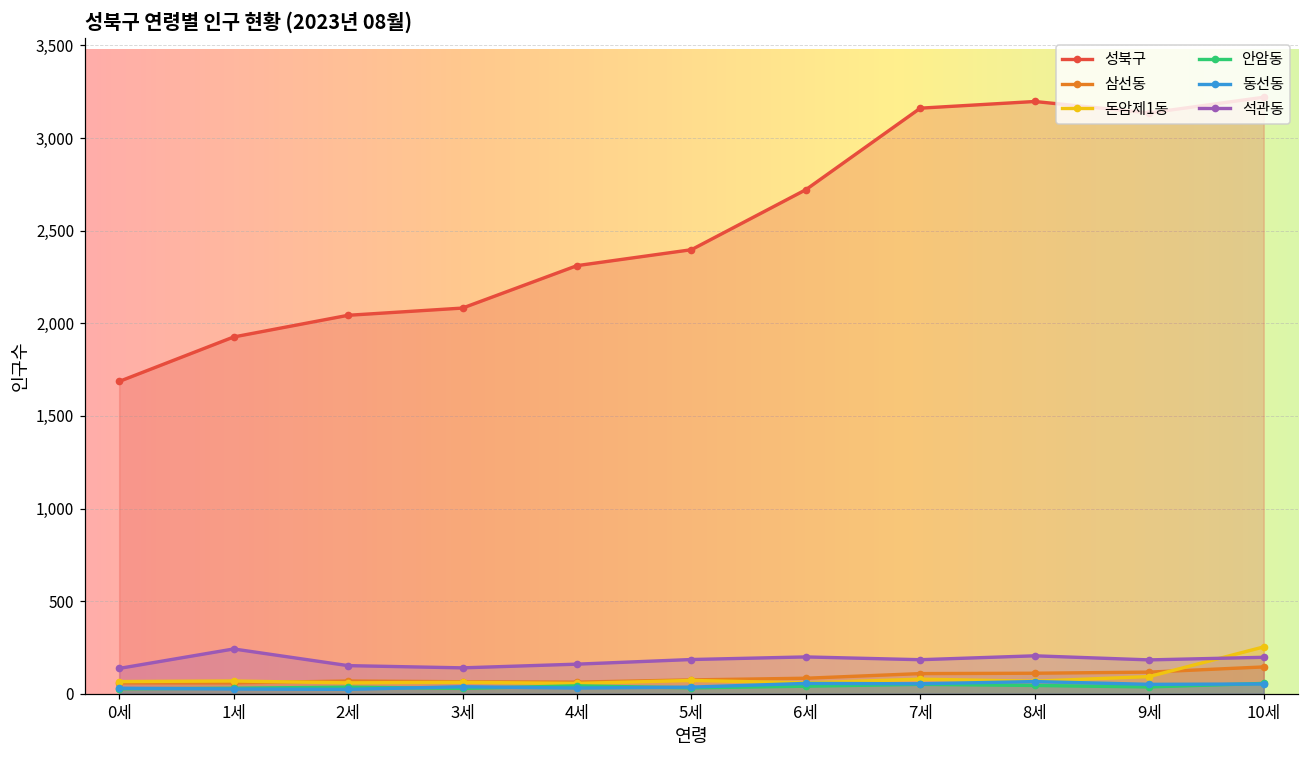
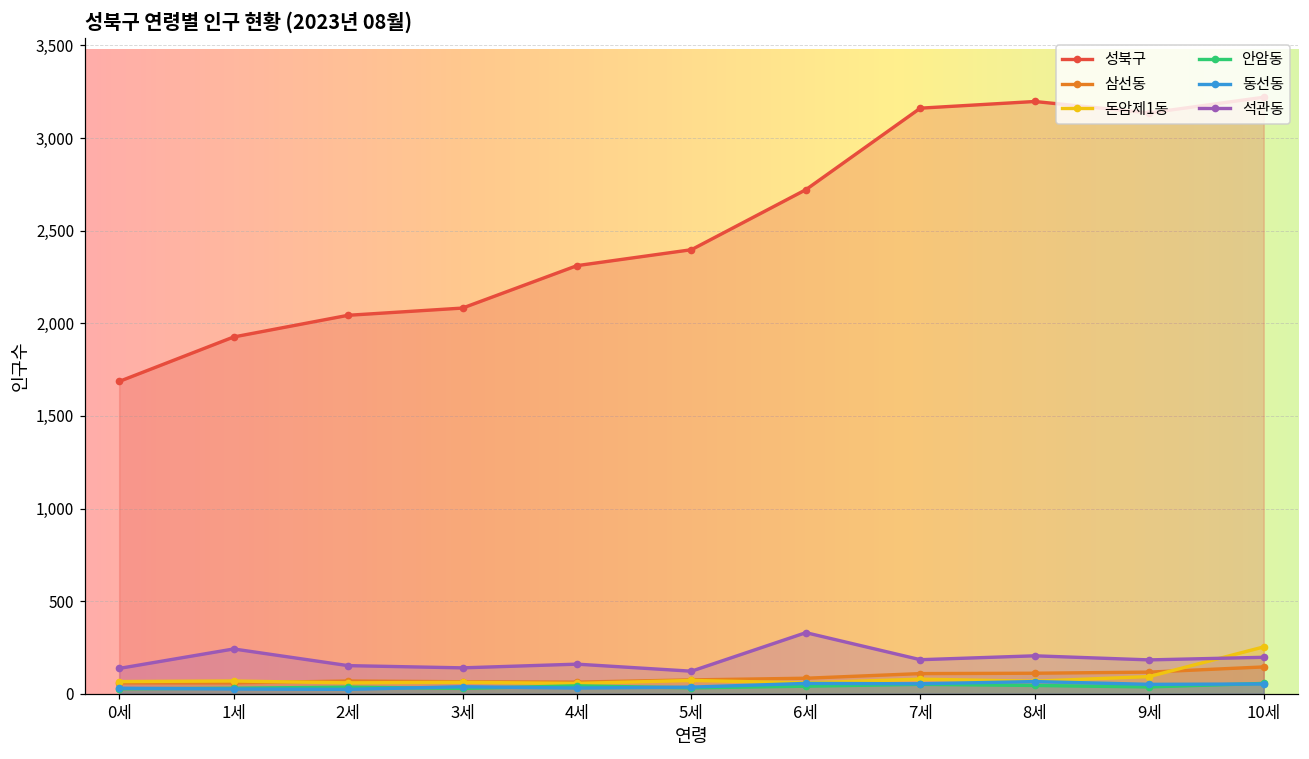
  {
    "돈암제1동": {
      "7세": 80,
      "9세": 90,
      "10세": 250
    },
    "안암동": {
      "8세": 50
    },
    "석관동": {
      "0세": 140,
      "1세": 240,
      "2세": 150,
      "3세": 140,
      "4세": 160,
-     "5세": 190,
-     "6세": 200,
+     "5세": 120,
+     "6세": 330,
      "7세": 180,
      "8세": 210,
      "9세": 180,
      "10세": 200
    }
  }
